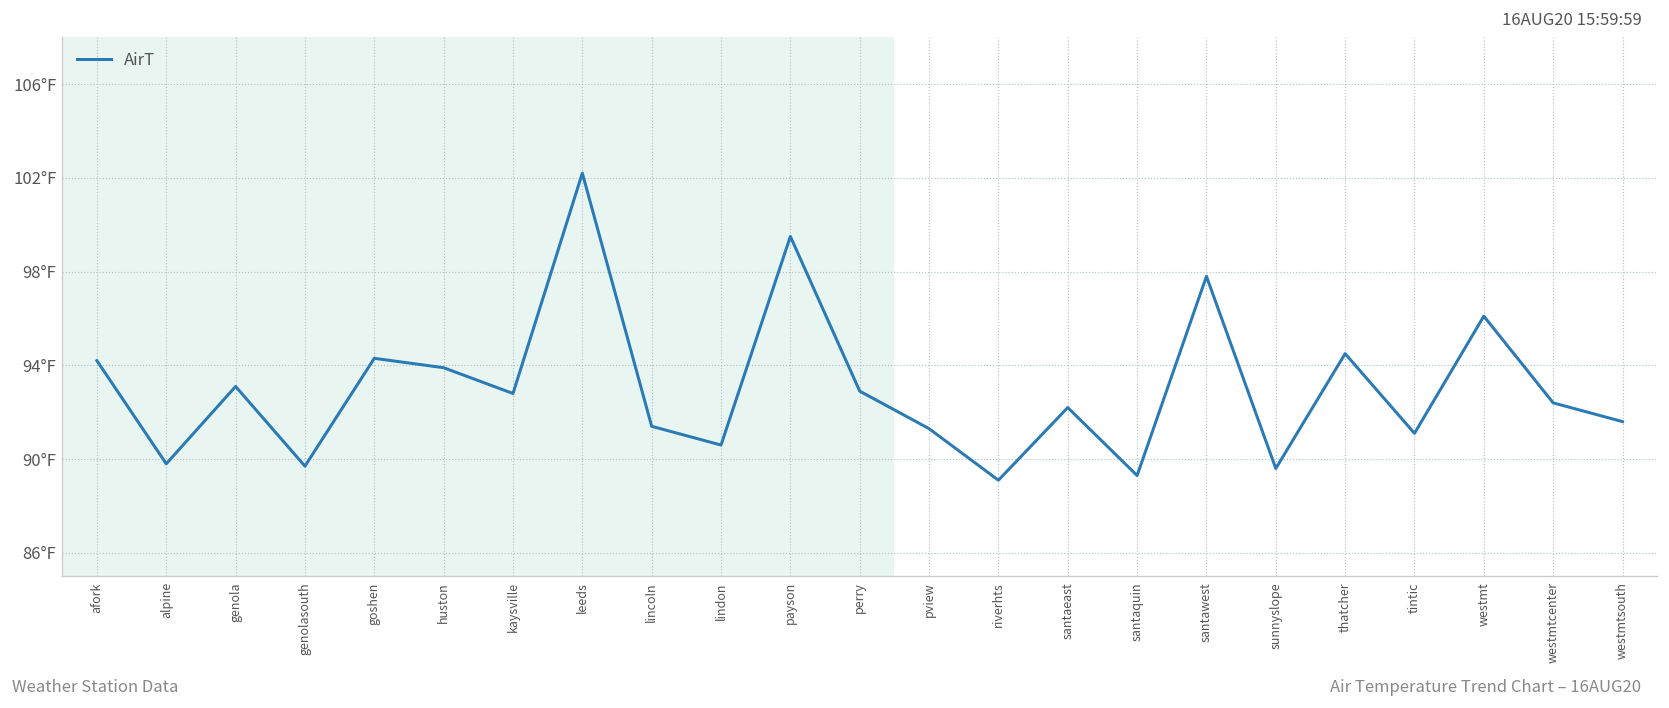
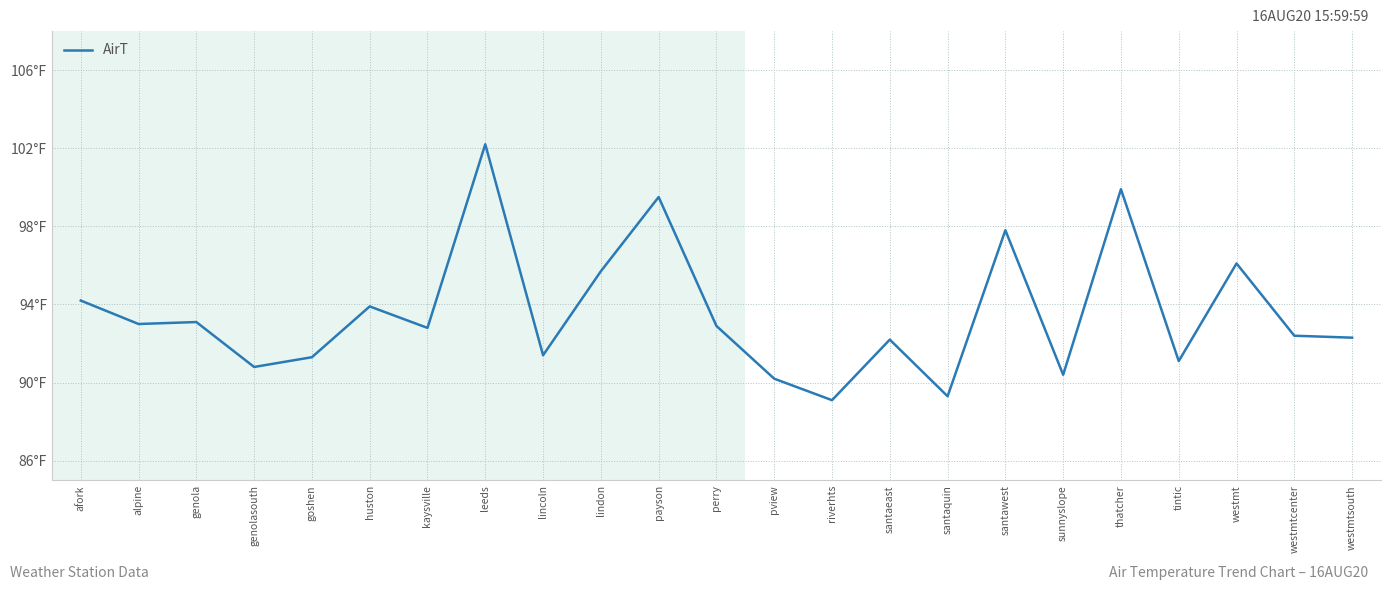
  {
    "afork": "94.2°F",
-   "alpine": "89.8°F",
+   "alpine": "93.0°F",
    "genola": "93.1°F",
-   "genolasouth": "89.7°F",
-   "goshen": "94.3°F",
+   "genolasouth": "90.8°F",
+   "goshen": "91.3°F",
    "huston": "93.9°F",
    "kaysville": "92.8°F",
    "leeds": "102.2°F",
    "lincoln": "91.4°F",
-   "lindon": "90.6°F",
+   "lindon": "95.7°F",
    "payson": "99.5°F",
    "perry": "92.9°F",
-   "pview": "91.3°F",
+   "pview": "90.2°F",
    "riverhts": "89.1°F",
    "santaeast": "92.2°F",
    "santaquin": "89.3°F",
    "santawest": "97.8°F",
-   "sunnyslope": "89.6°F",
-   "thatcher": "94.5°F",
+   "sunnyslope": "90.4°F",
+   "thatcher": "99.9°F",
    "tintic": "91.1°F",
    "westmt": "96.1°F",
    "westmtcenter": "92.4°F",
-   "westmtsouth": "91.6°F"
+   "westmtsouth": "92.3°F"
  }
